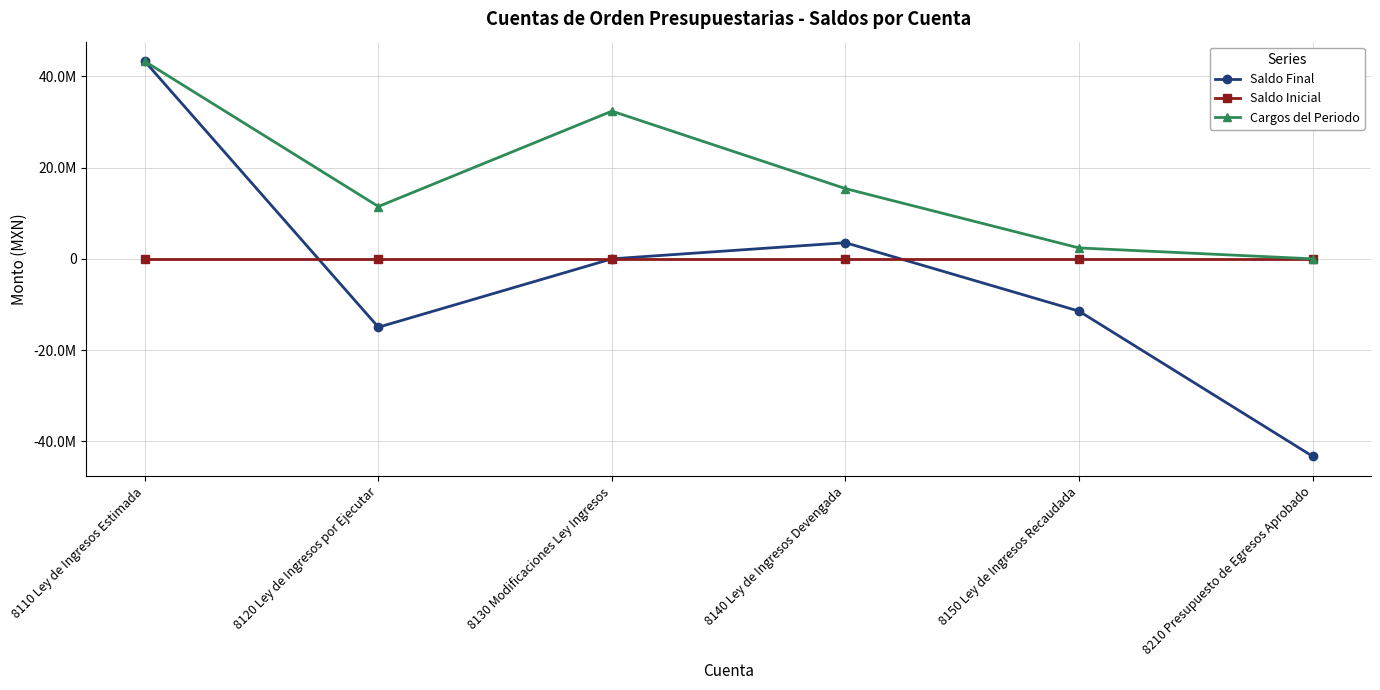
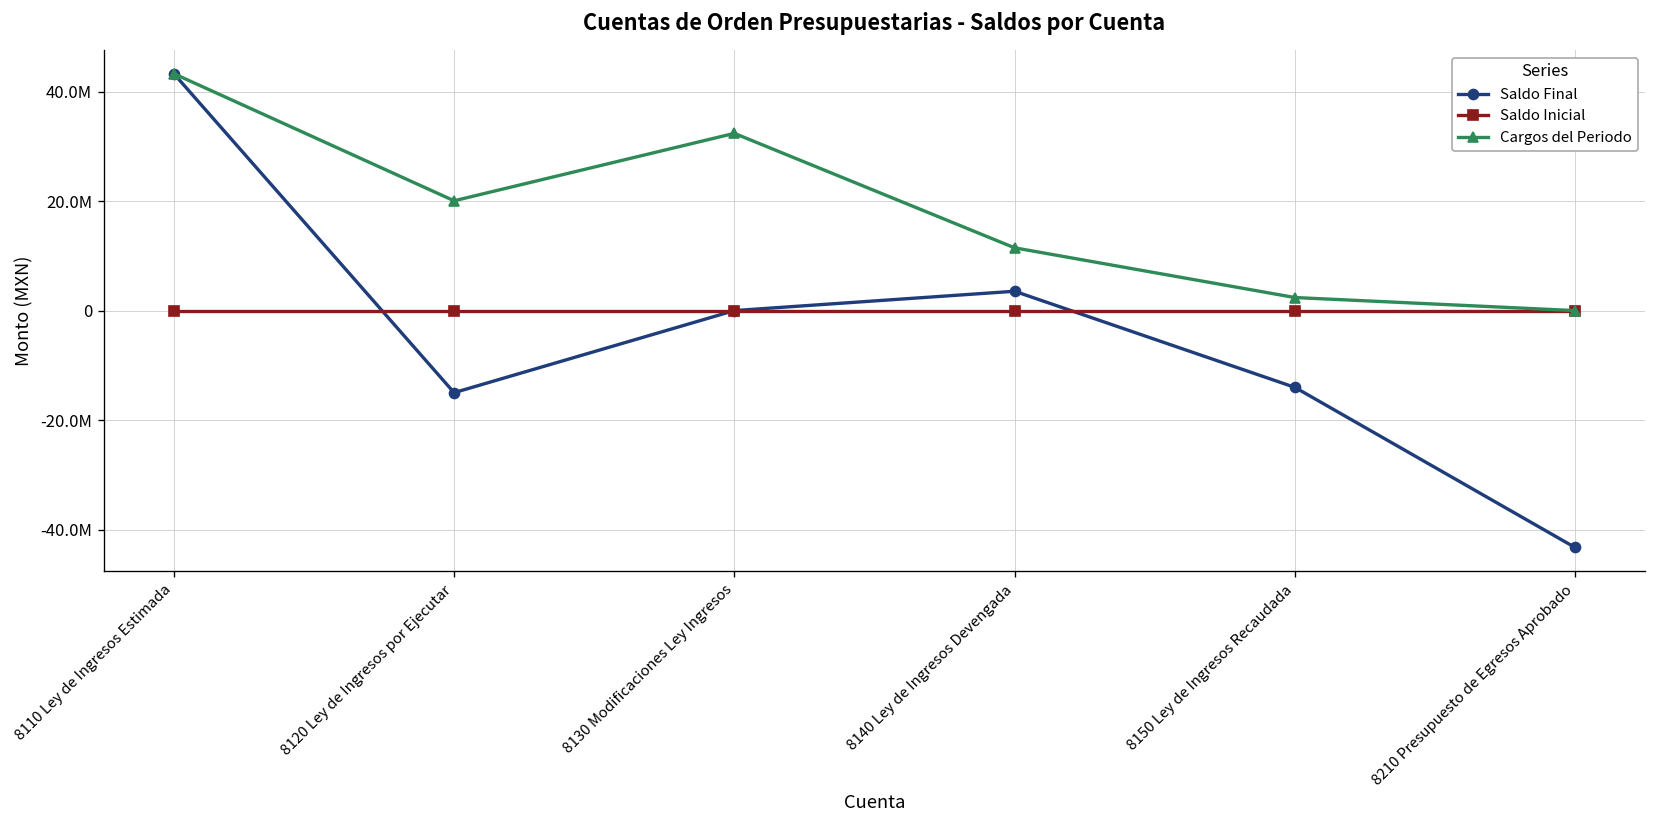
  {
    "Saldo Final": {
      "8120 Ley de Ingresos por Ejecutar": -15000000,
      "8140 Ley de Ingresos Devengada": 4000000,
-     "8150 Ley de Ingresos Recaudada": -11000000,
+     "8150 Ley de Ingresos Recaudada": -14000000,
      "8210 Presupuesto de Egresos Aprobado": -43000000
    },
    "Saldo Inicial": {
      "8110 Ley de Ingresos Estimada": 0,
      "8120 Ley de Ingresos por Ejecutar": 0,
      "8140 Ley de Ingresos Devengada": 0,
      "8150 Ley de Ingresos Recaudada": 0
    },
    "Cargos del Periodo": {
-     "8120 Ley de Ingresos por Ejecutar": 11000000,
+     "8120 Ley de Ingresos por Ejecutar": 20000000,
      "8130 Modificaciones Ley Ingresos": 32000000,
-     "8140 Ley de Ingresos Devengada": 15000000,
+     "8140 Ley de Ingresos Devengada": 11000000,
      "8150 Ley de Ingresos Recaudada": 2000000
    }
  }
